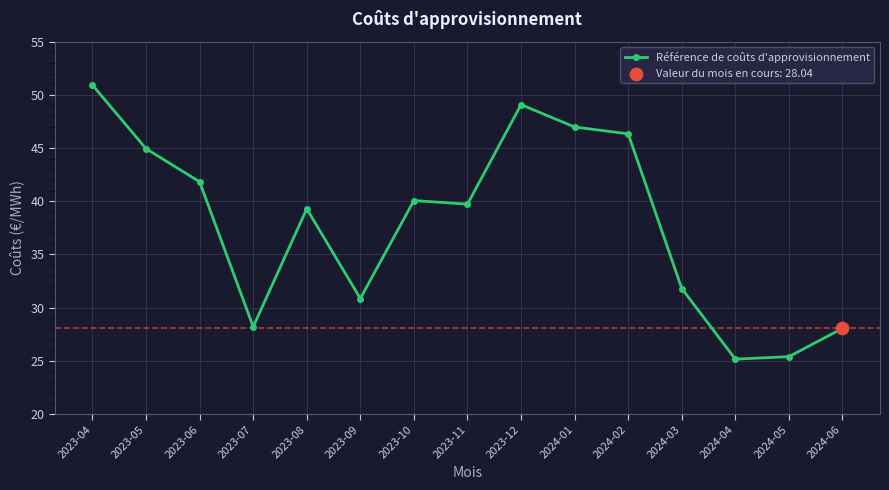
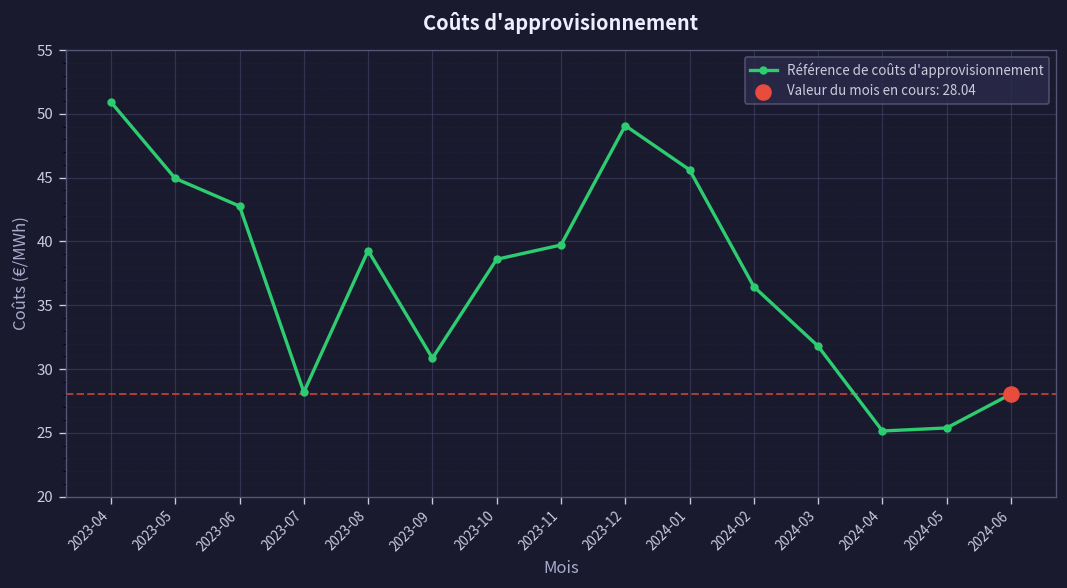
  {
    "Référence de coûts d'approvisionnement": {
      "2023-04": 50.9,
      "2023-05": 44.9,
-     "2023-06": 41.8,
+     "2023-06": 42.8,
      "2023-07": 28.2,
      "2023-08": 39.3,
      "2023-09": 30.8,
-     "2023-10": 40.1,
+     "2023-10": 38.6,
      "2023-11": 39.7,
      "2023-12": 49.1,
-     "2024-01": 47.0,
-     "2024-02": 46.3,
+     "2024-01": 45.6,
+     "2024-02": 36.5,
      "2024-03": 31.8,
      "2024-04": 25.1,
      "2024-05": 25.4
    }
  }
